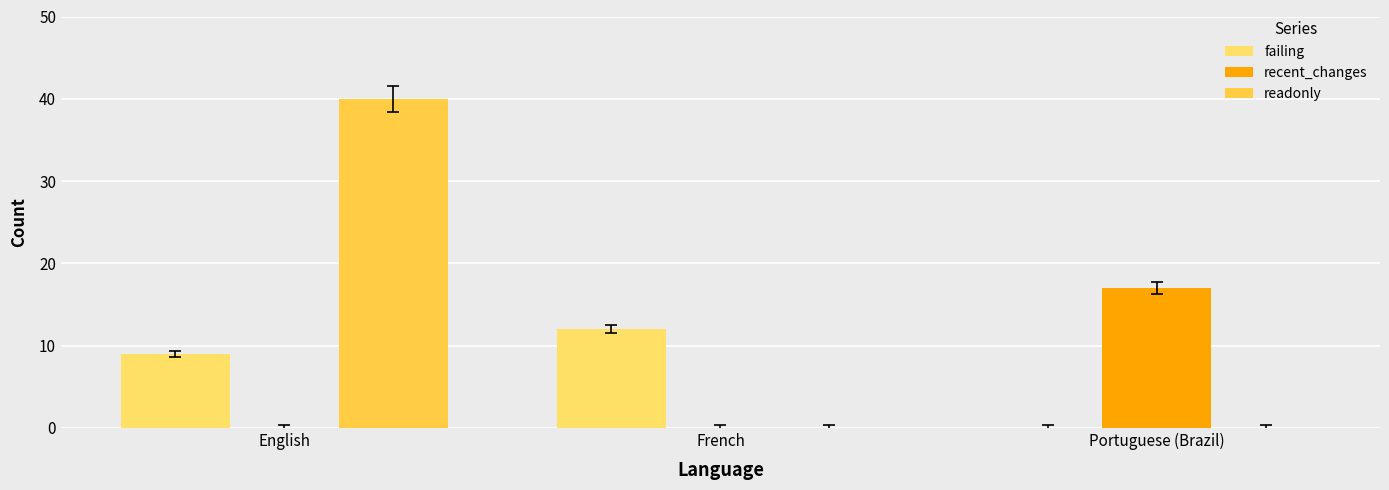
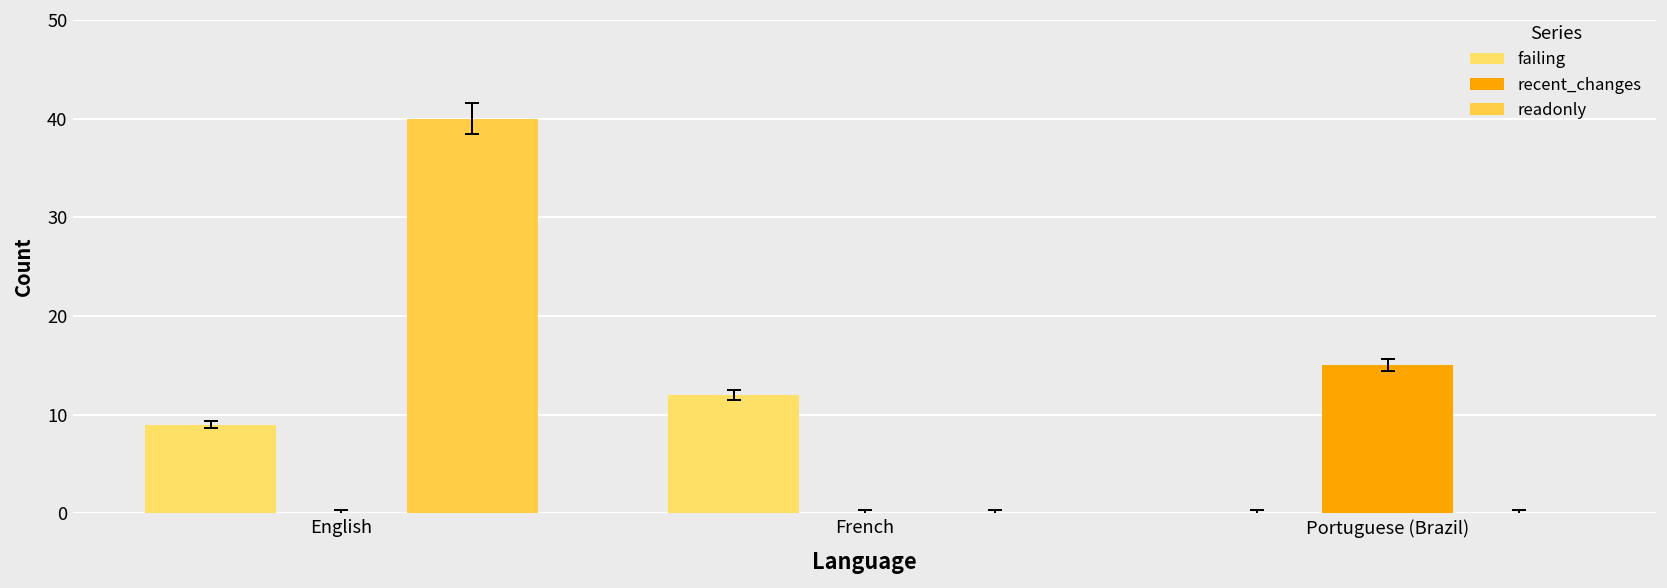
  {
    "recent_changes": {
      "English": 0,
      "French": 0,
-     "Portuguese (Brazil)": 17
+     "Portuguese (Brazil)": 15
    }
  }
